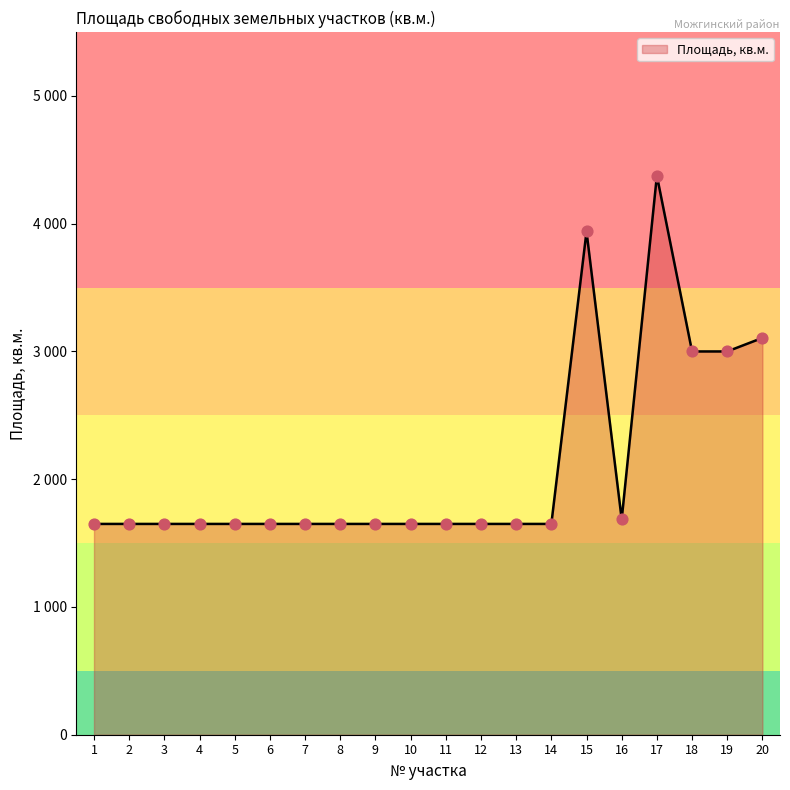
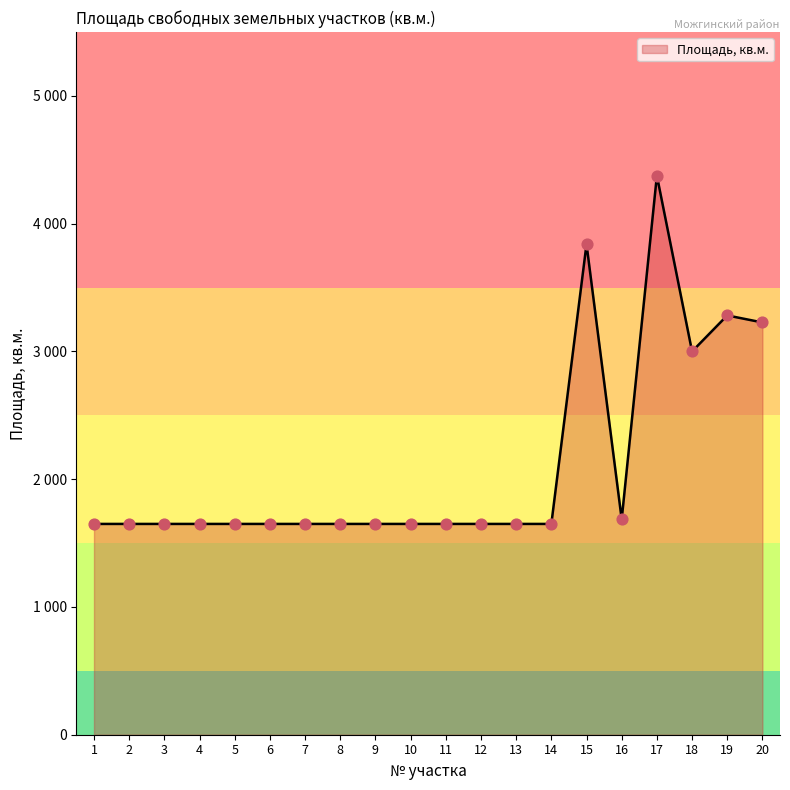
  {
    "1": 1650,
    "2": 1650,
    "3": 1650,
    "4": 1650,
    "5": 1650,
    "6": 1650,
    "7": 1650,
    "8": 1650,
    "9": 1650,
    "10": 1650,
    "11": 1650,
    "12": 1650,
    "13": 1650,
    "14": 1650,
-   "15": 3940,
+   "15": 3840,
    "16": 1690,
    "17": 4380,
    "18": 3000,
-   "19": 3000,
-   "20": 3110
+   "19": 3280,
+   "20": 3230
  }
